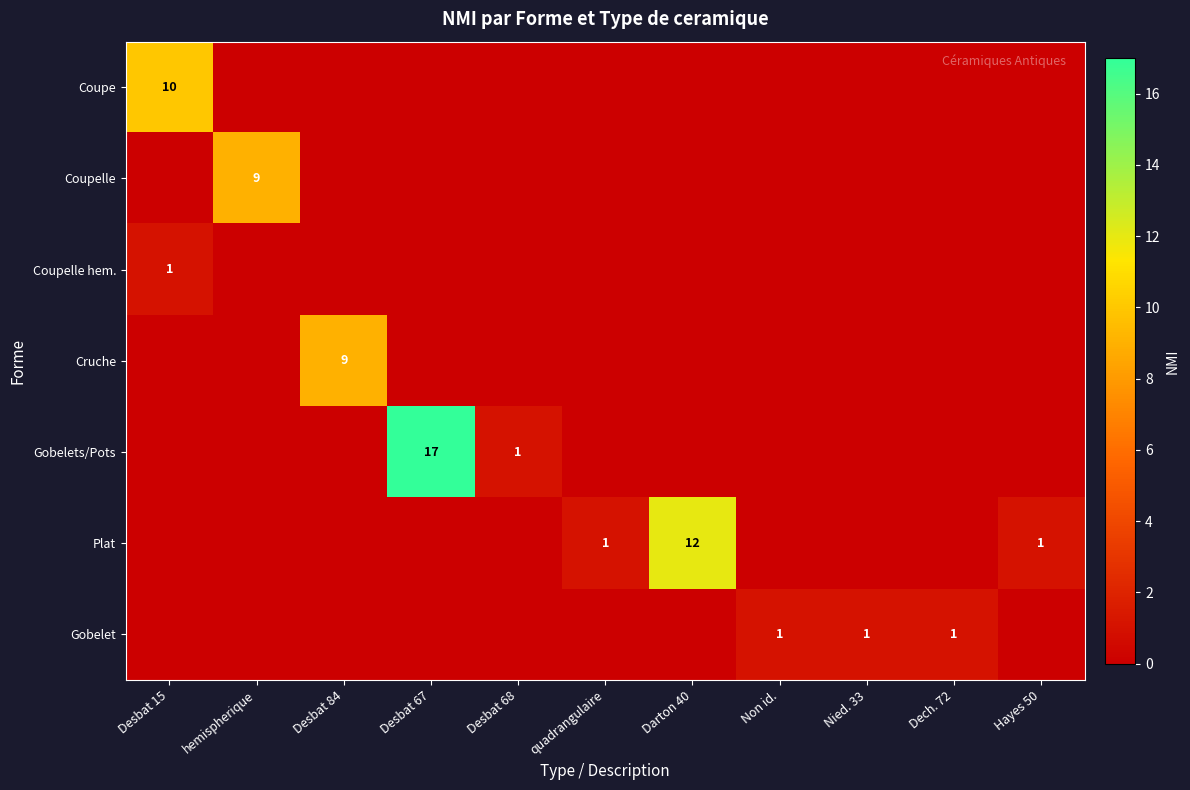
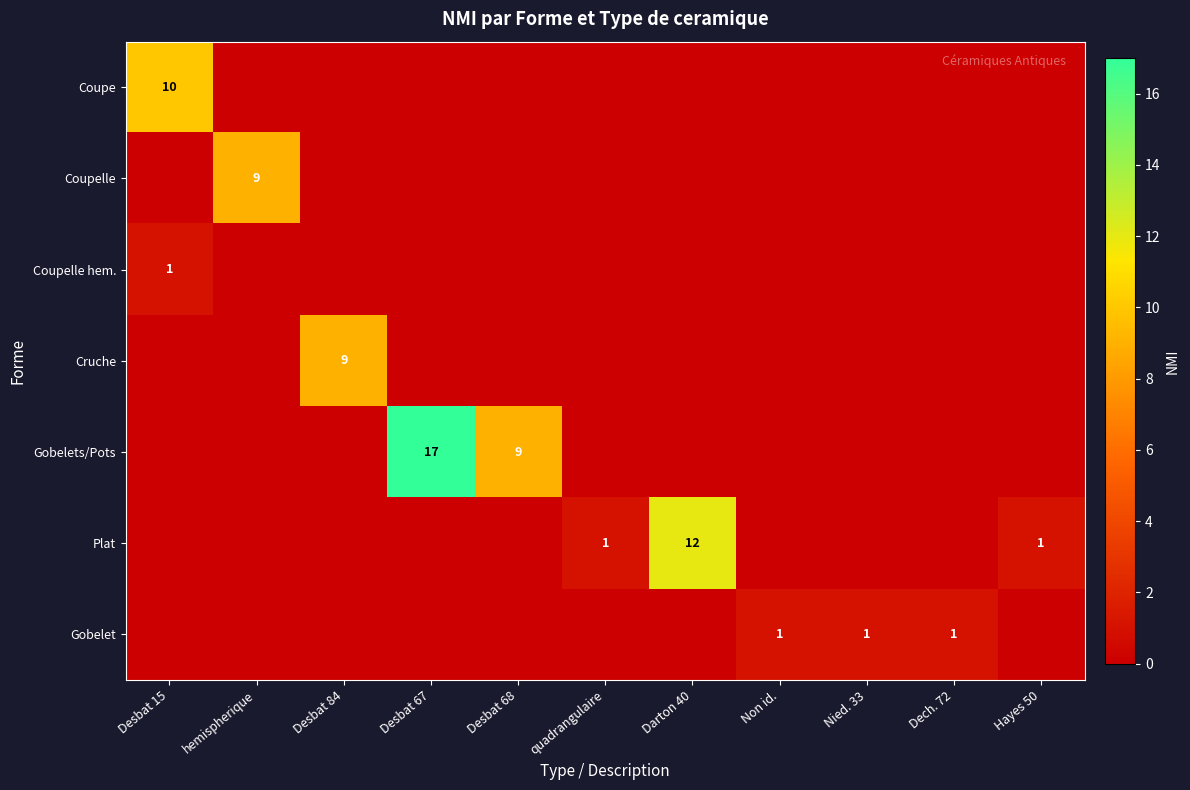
  {
    "Coupe": {
      "Desbat 15": 10
    },
    "Coupelle": {
      "hemispherique": 9
    },
    "Coupelle hem.": {
      "Desbat 15": 1
    },
    "Cruche": {
      "Desbat 84": 9
    },
    "Gobelets/Pots": {
      "Desbat 67": 17,
-     "Desbat 68": 1
+     "Desbat 68": 9
    },
    "Plat": {
      "quadrangulaire": 1,
      "Darton 40": 12,
      "Hayes 50": 1
    },
    "Gobelet": {
      "Non id.": 1,
      "Nied. 33": 1,
      "Dech. 72": 1
    }
  }
